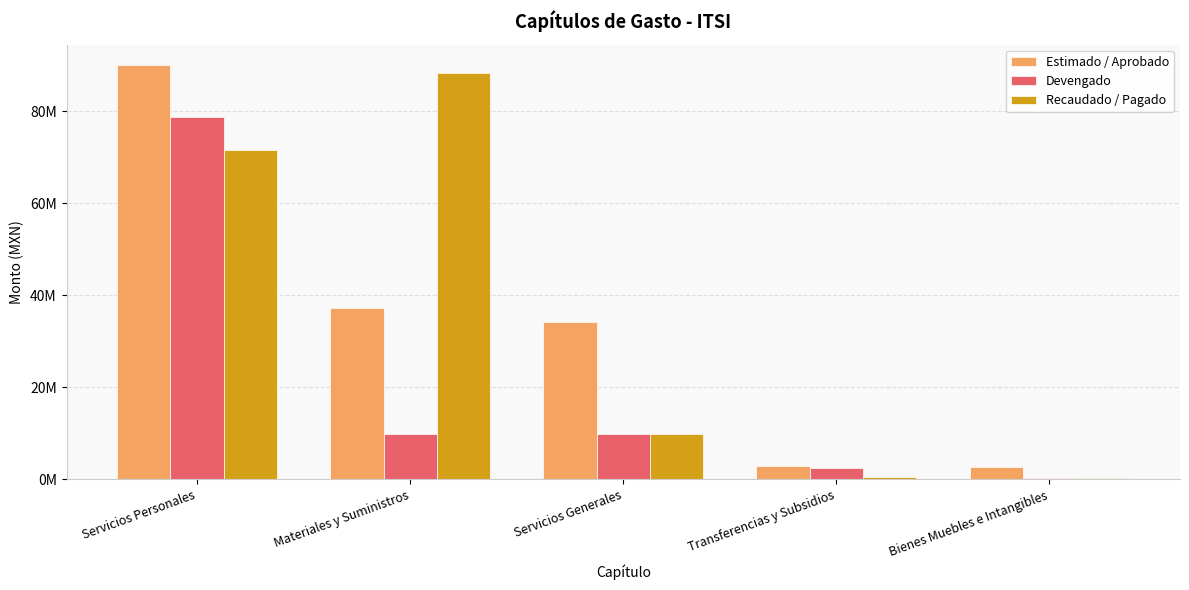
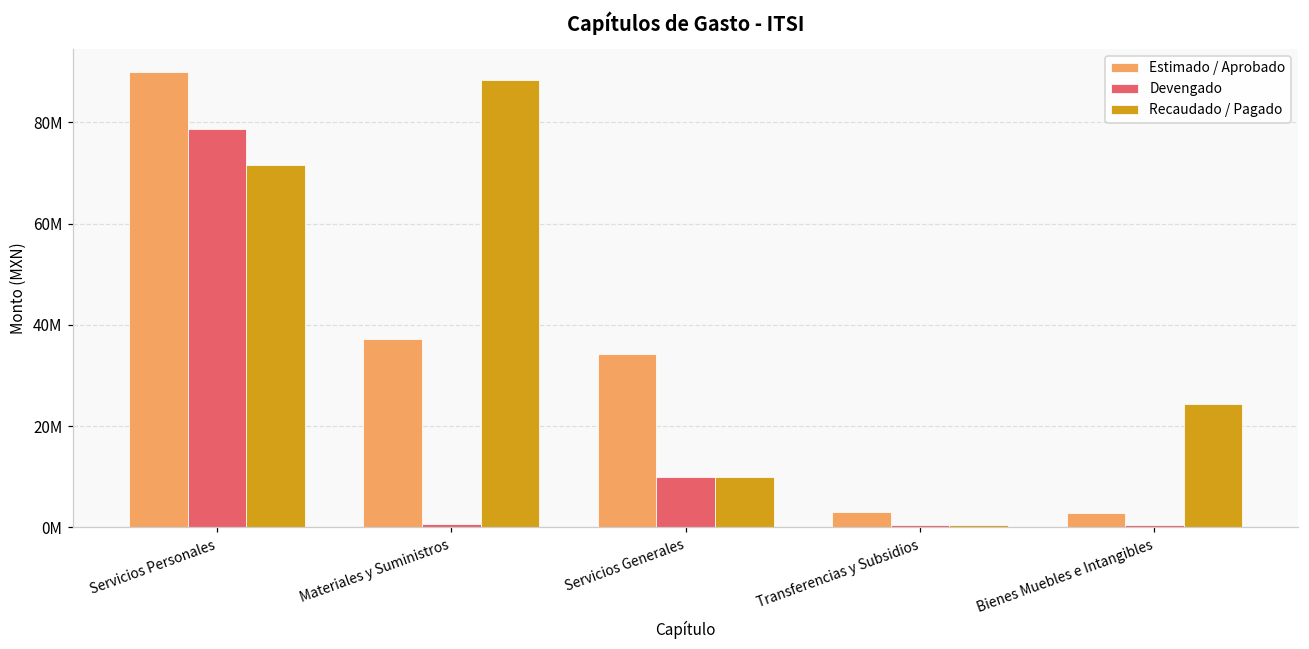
  {
    "Estimado / Aprobado": {
      "Servicios Personales": 90000000,
      "Materiales y Suministros": 37000000,
      "Servicios Generales": 34000000,
      "Transferencias y Subsidios": 3000000,
      "Bienes Muebles e Intangibles": 3000000
    },
    "Devengado": {
      "Servicios Personales": 79000000,
-     "Materiales y Suministros": 10000000,
+     "Materiales y Suministros": 1000000,
      "Servicios Generales": 10000000,
-     "Transferencias y Subsidios": 3000000
+     "Transferencias y Subsidios": 1000000
    },
    "Recaudado / Pagado": {
      "Servicios Personales": 72000000,
      "Materiales y Suministros": 88000000,
      "Servicios Generales": 10000000,
-     "Bienes Muebles e Intangibles": 0
+     "Bienes Muebles e Intangibles": 24000000
    }
  }
